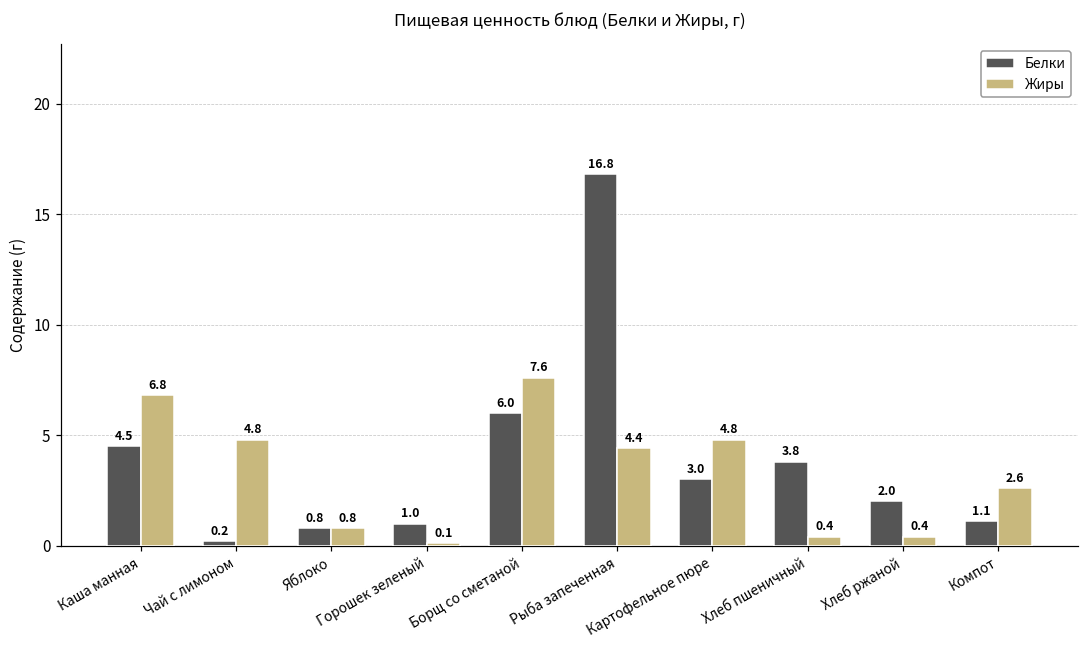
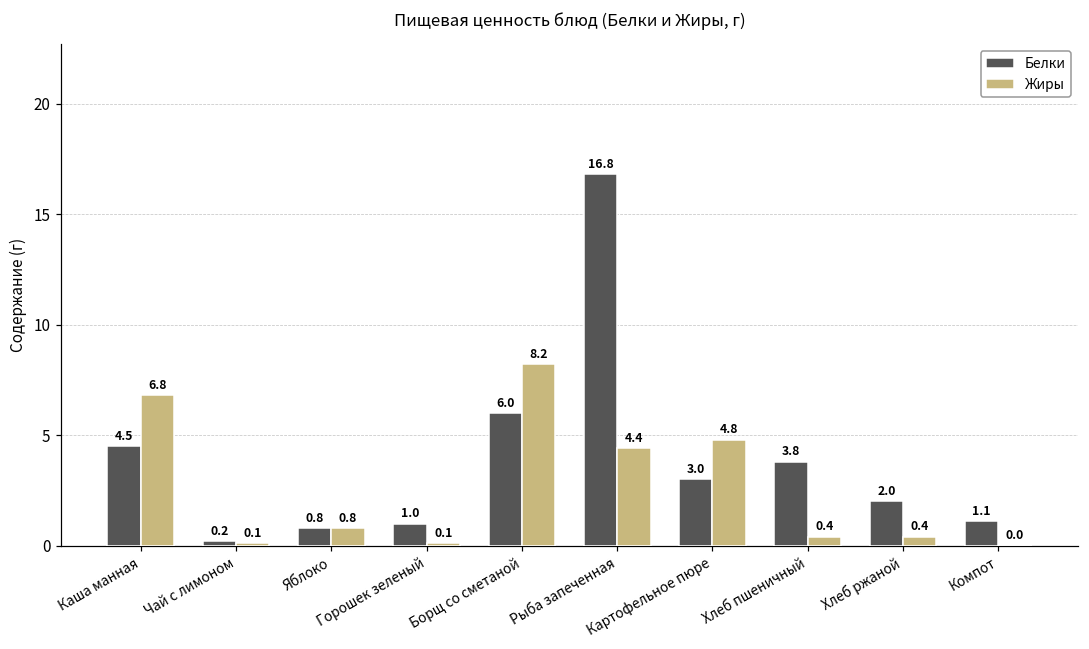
  {
    "Белки": {
      "Каша манная": 4.5,
      "Чай с лимоном": 0.2,
      "Яблоко": 0.8,
      "Горошек зеленый": 1.0,
      "Борщ со сметаной": 6.0,
      "Рыба запеченная": 16.8,
      "Картофельное пюре": 3.0,
      "Хлеб пшеничный": 3.8,
      "Хлеб ржаной": 2.0,
      "Компот": 1.1
    },
    "Жиры": {
      "Каша манная": 6.8,
-     "Чай с лимоном": 4.8,
+     "Чай с лимоном": 0.1,
      "Яблоко": 0.8,
      "Горошек зеленый": 0.1,
-     "Борщ со сметаной": 7.6,
+     "Борщ со сметаной": 8.2,
      "Рыба запеченная": 4.4,
      "Картофельное пюре": 4.8,
      "Хлеб пшеничный": 0.4,
      "Хлеб ржаной": 0.4,
-     "Компот": 2.6
+     "Компот": 0.0
    }
  }
